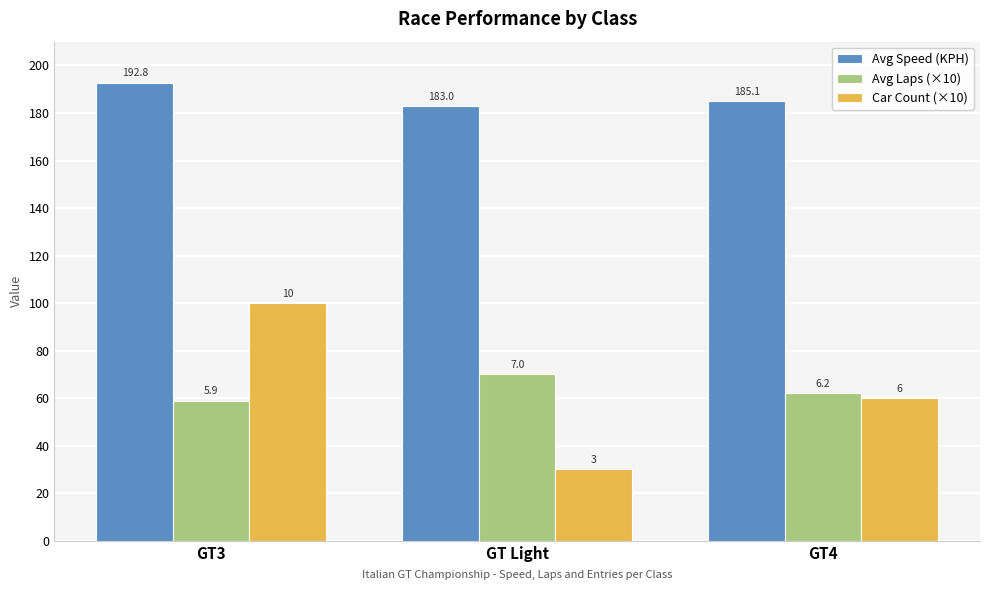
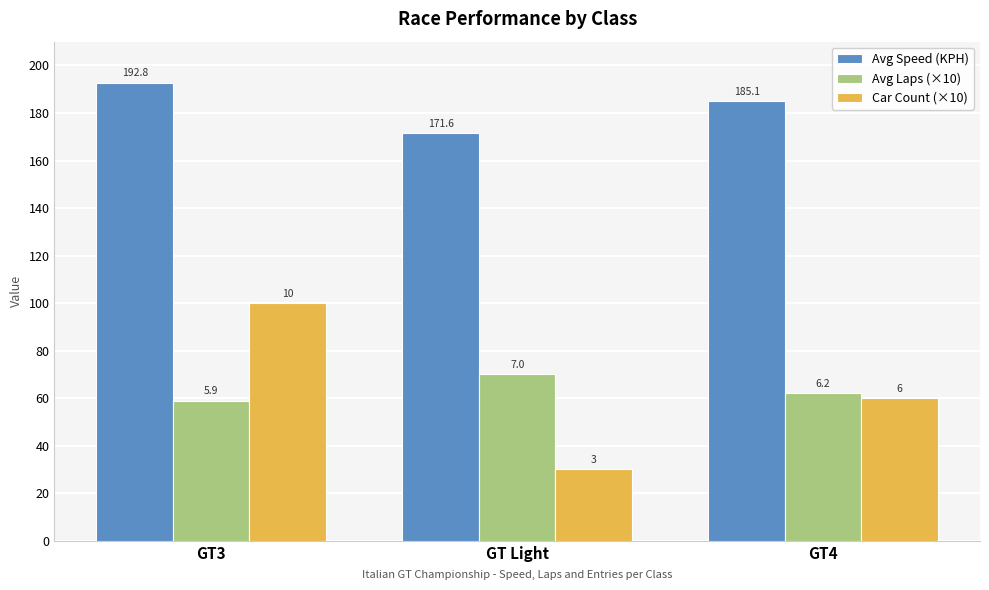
  {
    "Avg Speed (KPH)": {
      "GT3": 192.8,
-     "GT Light": 183.0,
+     "GT Light": 171.6,
      "GT4": 185.1
    }
  }
